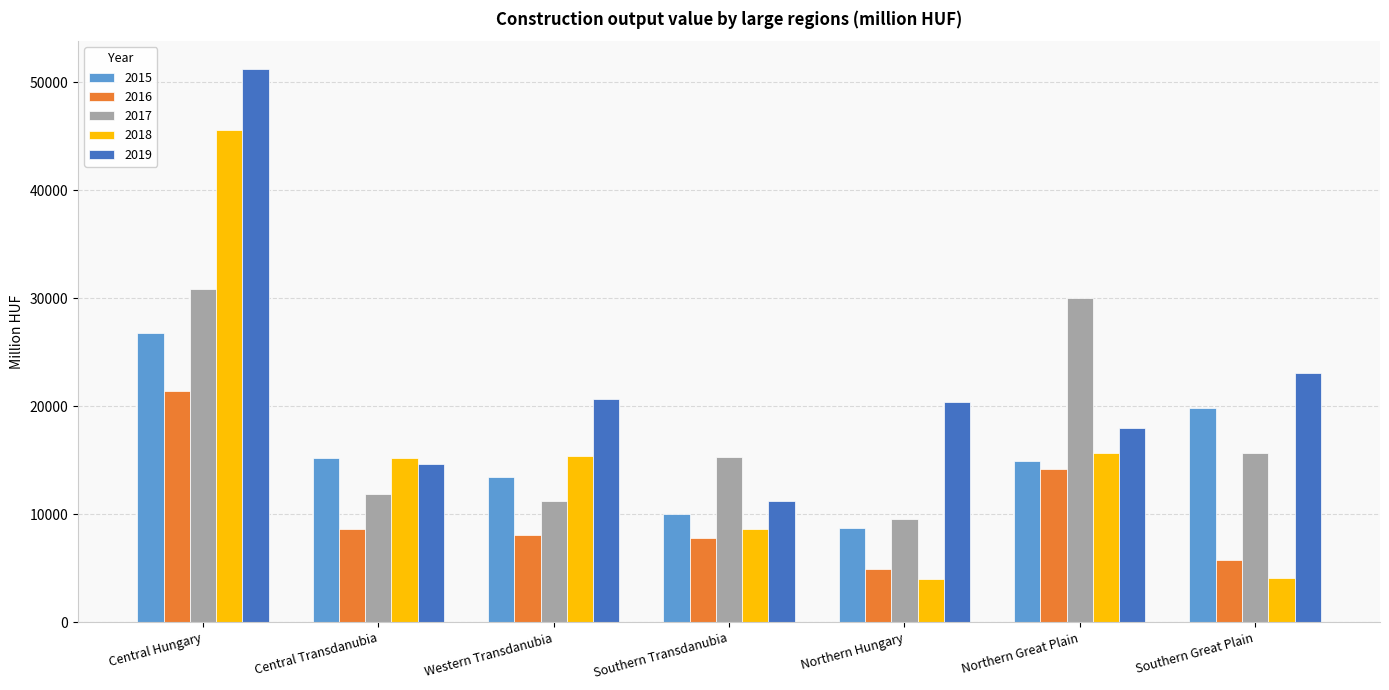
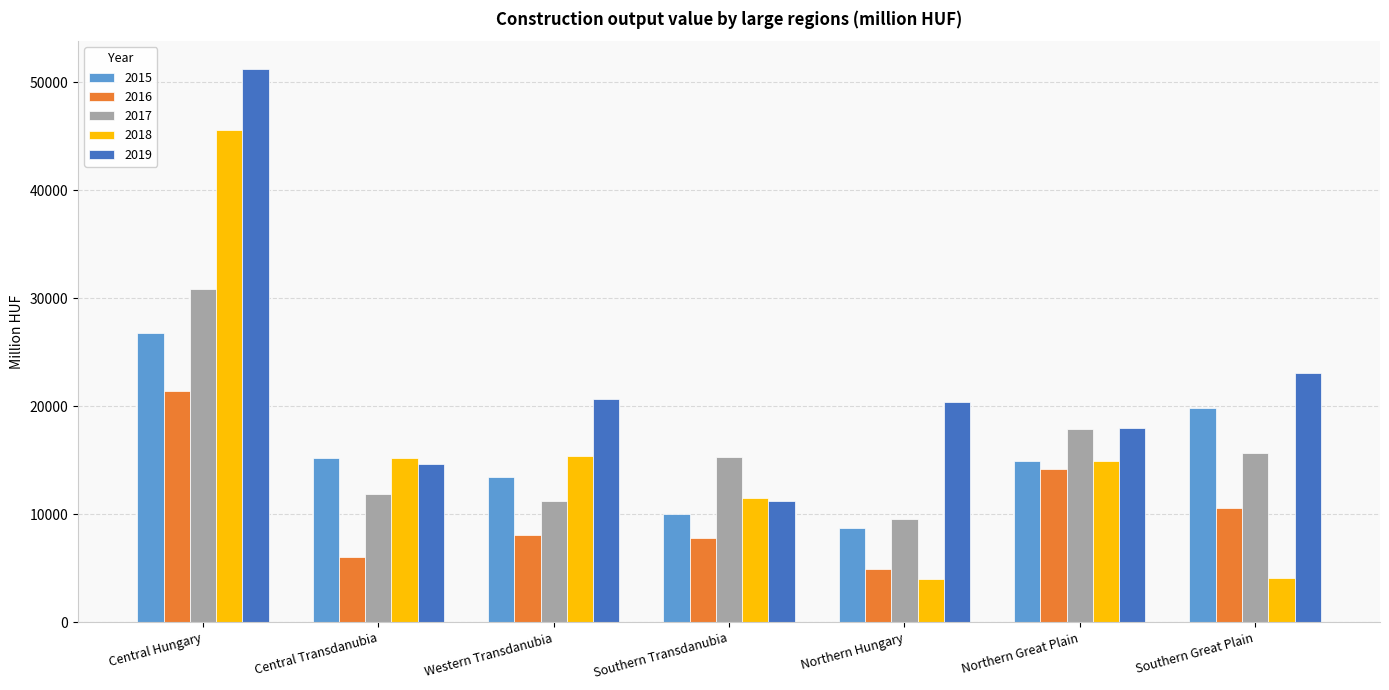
  {
    "2016": {
      "Central Hungary": 21500,
-     "Central Transdanubia": 8600,
+     "Central Transdanubia": 6100,
      "Western Transdanubia": 8100,
      "Southern Transdanubia": 7800,
      "Northern Hungary": 4900,
      "Northern Great Plain": 14200,
-     "Southern Great Plain": 5800
+     "Southern Great Plain": 10500
    },
    "2017": {
      "Central Hungary": 30900,
      "Central Transdanubia": 11800,
      "Western Transdanubia": 11200,
      "Southern Transdanubia": 15300,
      "Northern Hungary": 9500,
-     "Northern Great Plain": 30000,
+     "Northern Great Plain": 17900,
      "Southern Great Plain": 15700
    },
    "2018": {
      "Central Hungary": 45600,
      "Central Transdanubia": 15200,
      "Western Transdanubia": 15400,
-     "Southern Transdanubia": 8600,
+     "Southern Transdanubia": 11500,
      "Northern Hungary": 4000,
-     "Northern Great Plain": 15700,
+     "Northern Great Plain": 14900,
      "Southern Great Plain": 4100
    }
  }
